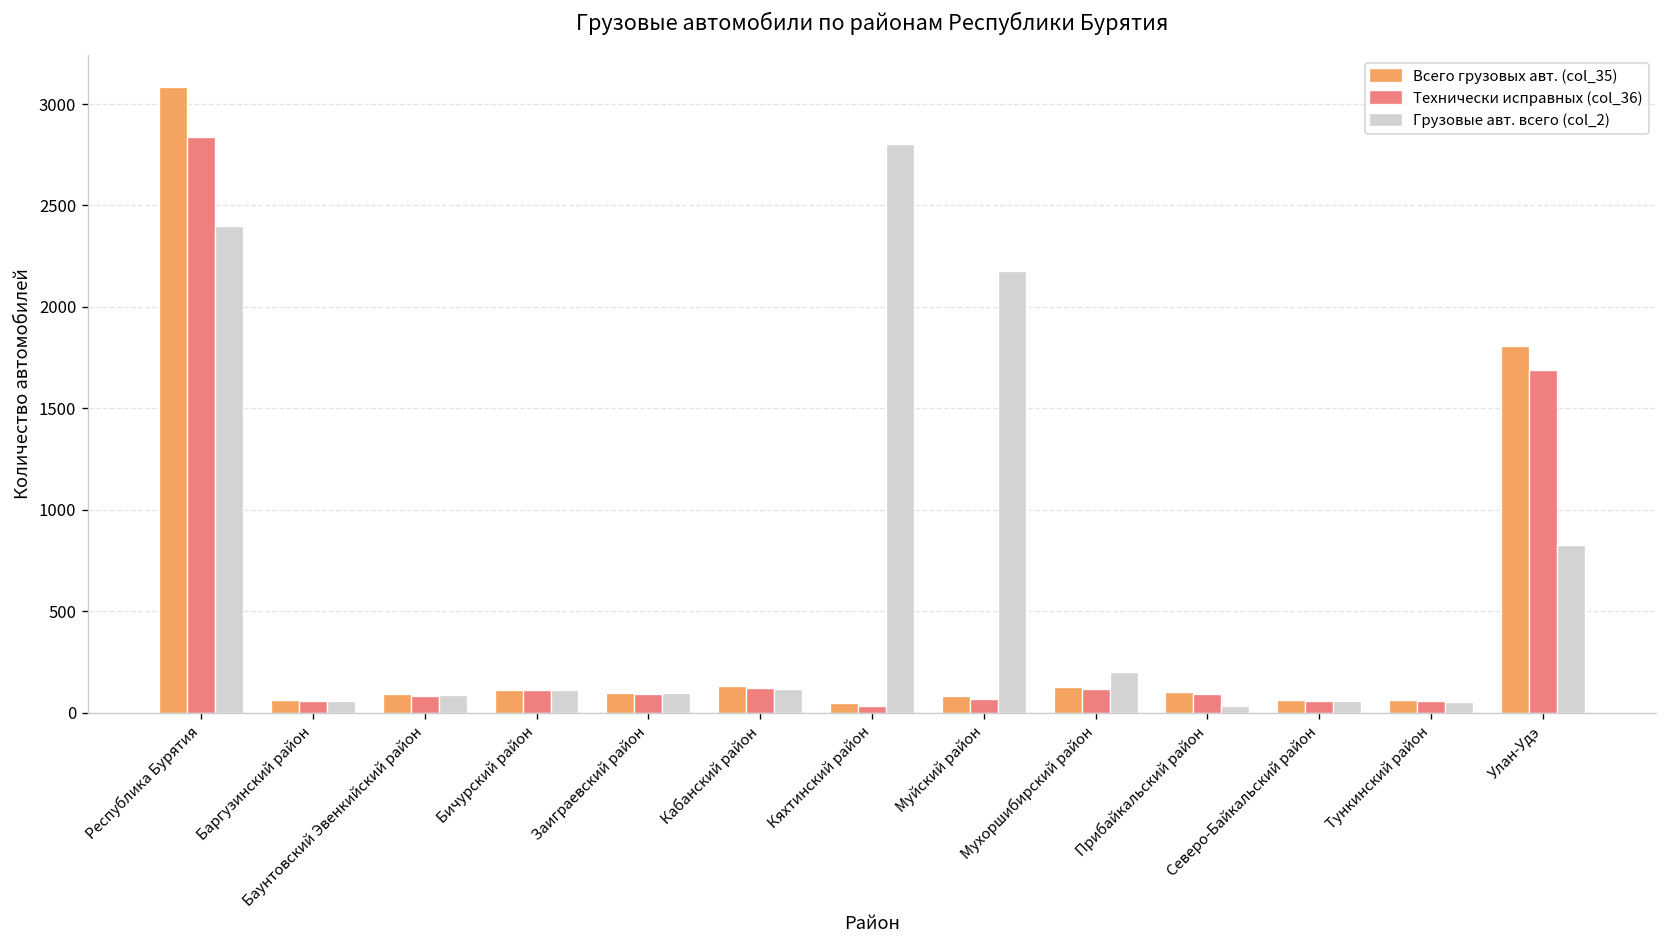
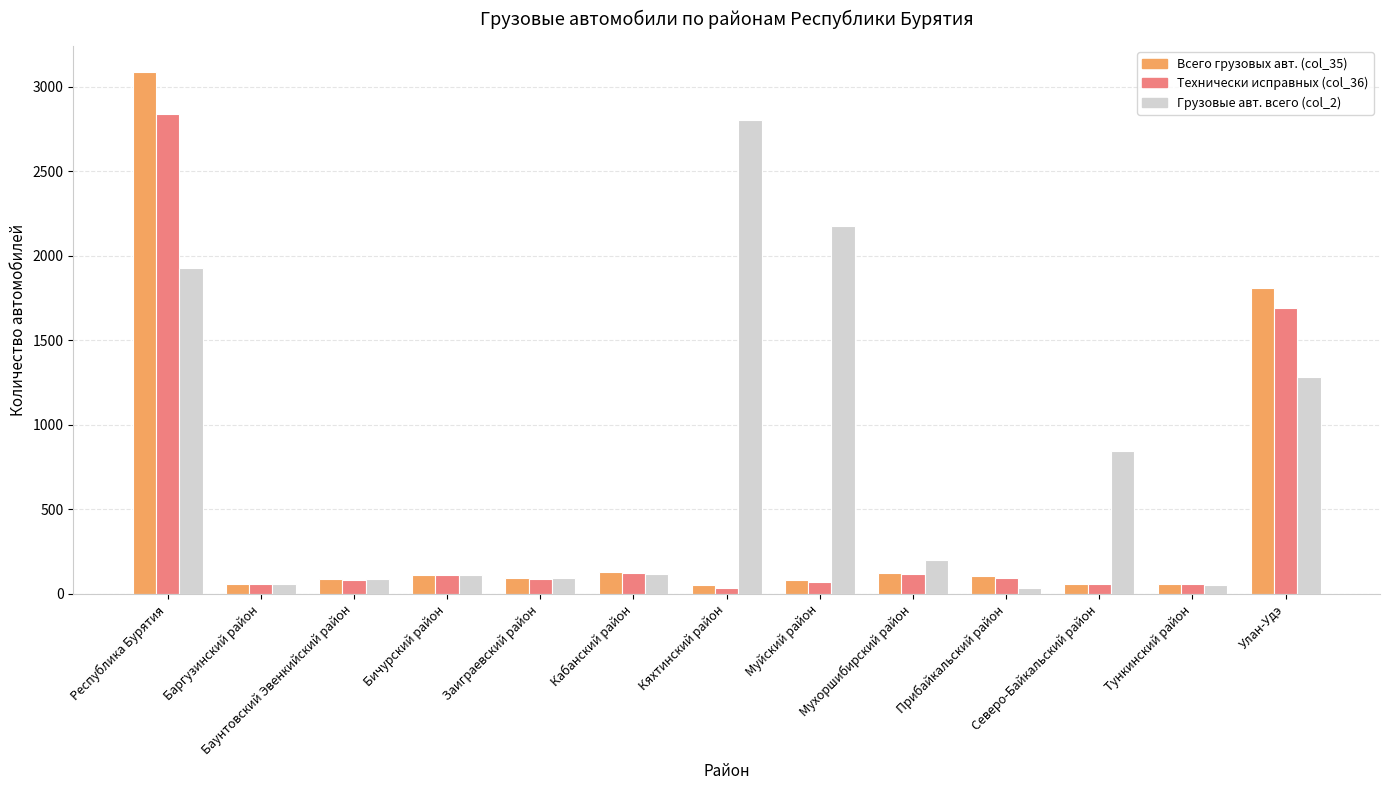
  {
    "Грузовые авт. всего (col_2)": {
-     "Республика Бурятия": 2400,
+     "Республика Бурятия": 1930,
      "Баргузинский район": 60,
      "Баунтовский Эвенкийский район": 90,
      "Бичурский район": 110,
      "Заиграевский район": 100,
      "Кабанский район": 120,
      "Кяхтинский район": 2810,
      "Муйский район": 2180,
      "Мухоршибирский район": 200,
      "Прибайкальский район": 30,
-     "Северо-Байкальский район": 60,
+     "Северо-Байкальский район": 850,
      "Тункинский район": 60,
-     "Улан-Удэ": 830
+     "Улан-Удэ": 1290
    }
  }
